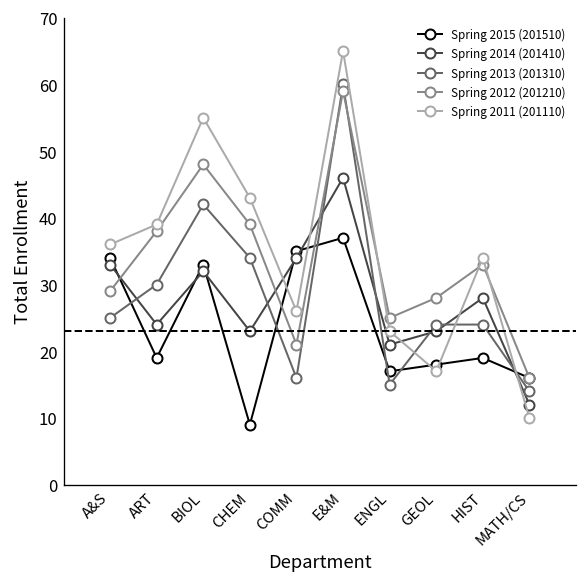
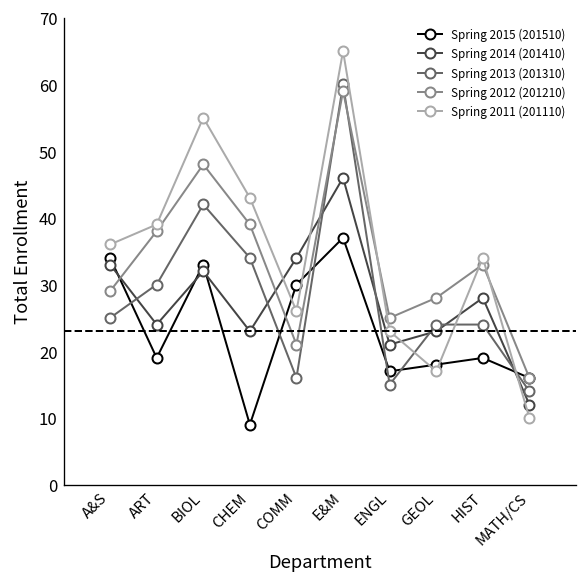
  {
    "Spring 2015 (201510)": {
      "A&S": 34,
      "ART": 19,
      "BIOL": 33,
      "CHEM": 9,
-     "COMM": 35,
+     "COMM": 30,
      "E&M": 37,
      "ENGL": 17,
      "GEOL": 18,
      "HIST": 19
    }
  }
